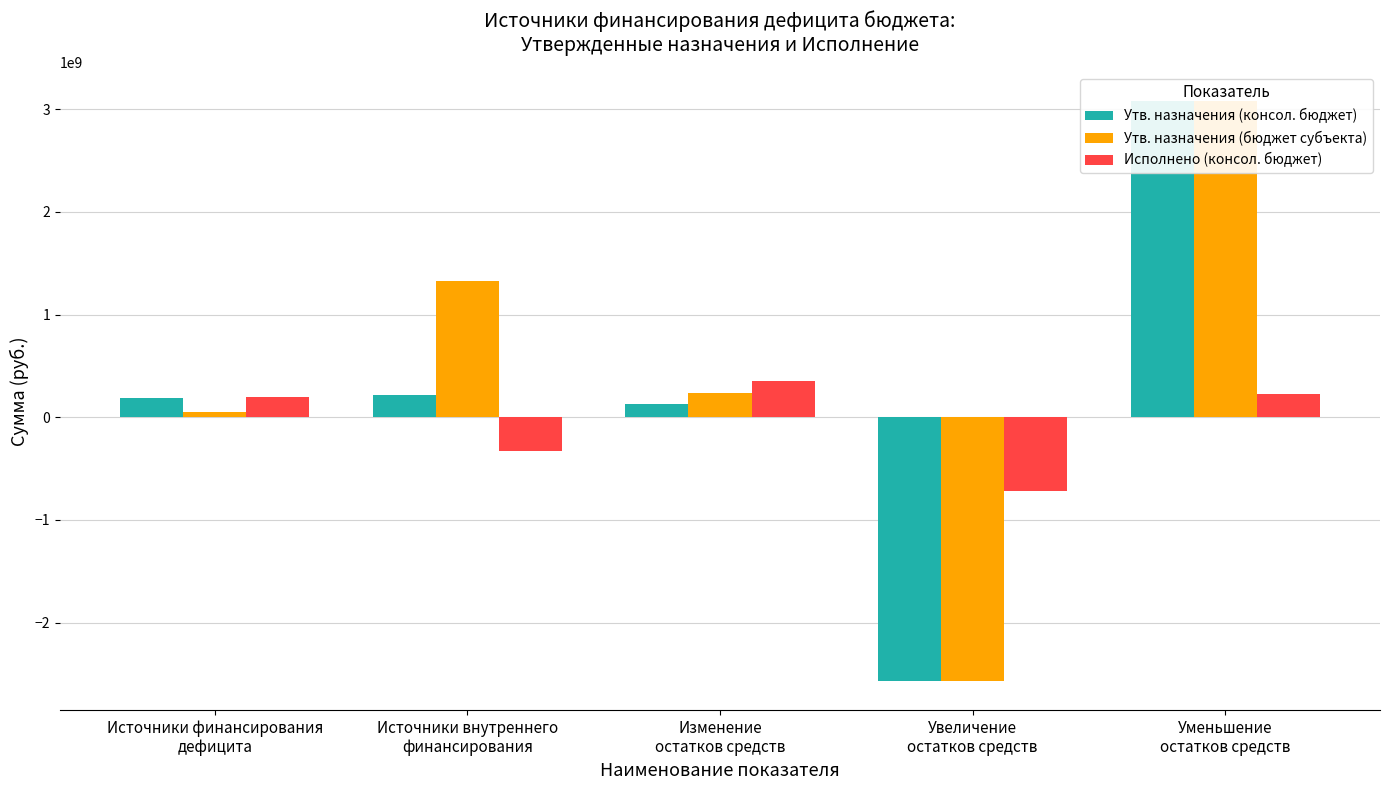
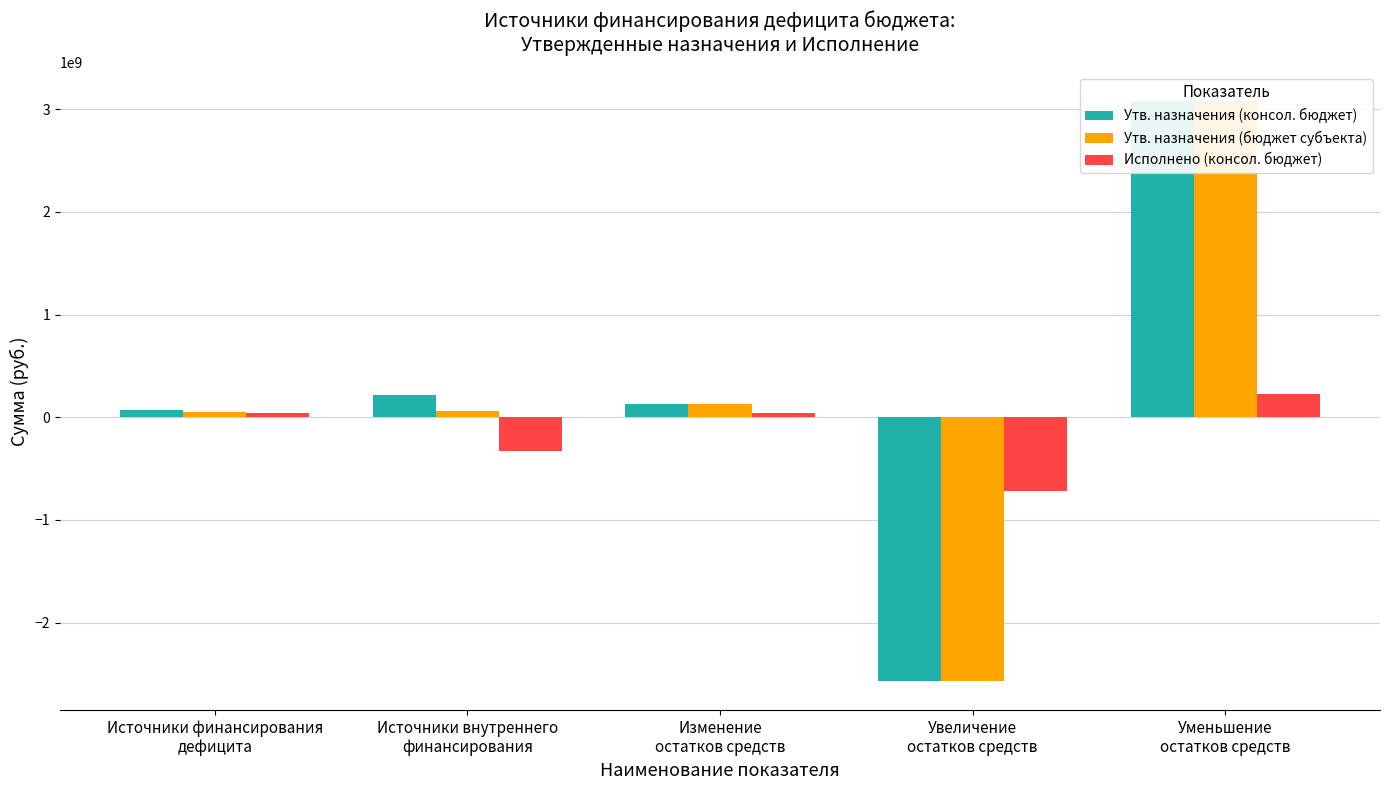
  {
    "Утв. назначения (консол. бюджет)": {
-     "Источники финансирования дефицита": 190000000,
+     "Источники финансирования дефицита": 70000000,
      "Источники внутреннего финансирования": 220000000,
      "Изменение остатков средств": 130000000,
      "Увеличение остатков средств": -2570000000
    },
    "Утв. назначения (бюджет субъекта)": {
      "Источники финансирования дефицита": 60000000,
-     "Источники внутреннего финансирования": 1330000000,
-     "Изменение остатков средств": 240000000,
+     "Источники внутреннего финансирования": 60000000,
+     "Изменение остатков средств": 130000000,
      "Увеличение остатков средств": -2570000000
    },
    "Исполнено (консол. бюджет)": {
-     "Источники финансирования дефицита": 200000000,
+     "Источники финансирования дефицита": 40000000,
      "Источники внутреннего финансирования": -330000000,
-     "Изменение остатков средств": 360000000,
+     "Изменение остатков средств": 40000000,
      "Увеличение остатков средств": -720000000,
      "Уменьшение остатков средств": 230000000
    }
  }
